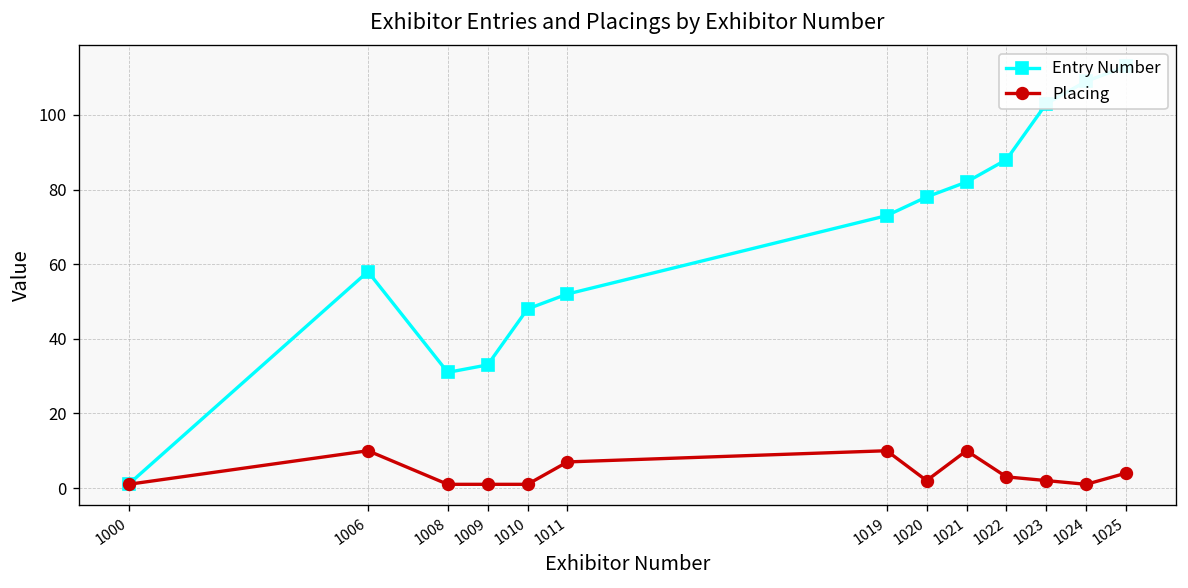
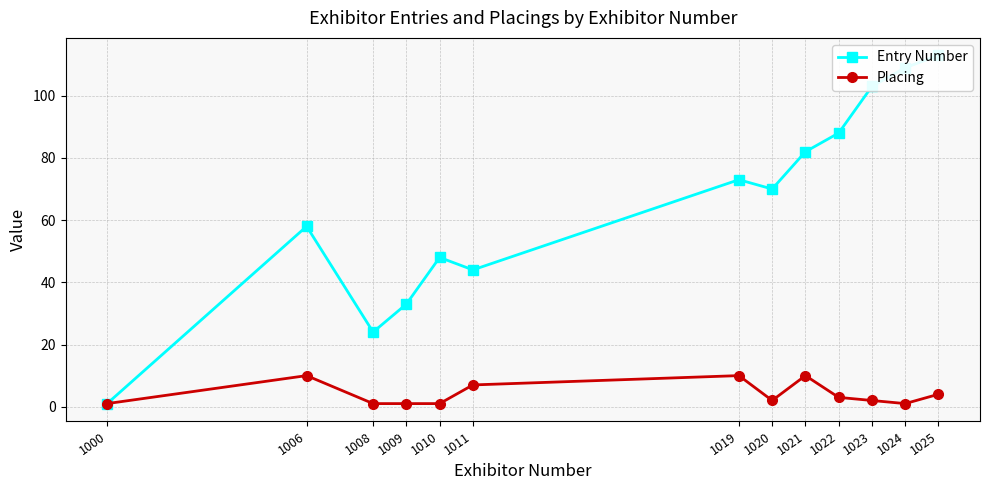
  {
    "Entry Number": {
      "1006": 58,
-     "1008": 31,
+     "1008": 24,
      "1009": 33,
      "1010": 48,
-     "1011": 52,
+     "1011": 44,
      "1019": 73,
-     "1020": 78,
+     "1020": 70,
      "1021": 82,
      "1022": 88
    },
    "Placing": {
      "1006": 10,
      "1008": 1,
      "1009": 1,
      "1010": 1,
      "1011": 7,
      "1019": 10,
      "1020": 2,
      "1021": 10,
      "1022": 3,
      "1023": 2,
      "1024": 1,
      "1025": 4
    }
  }
